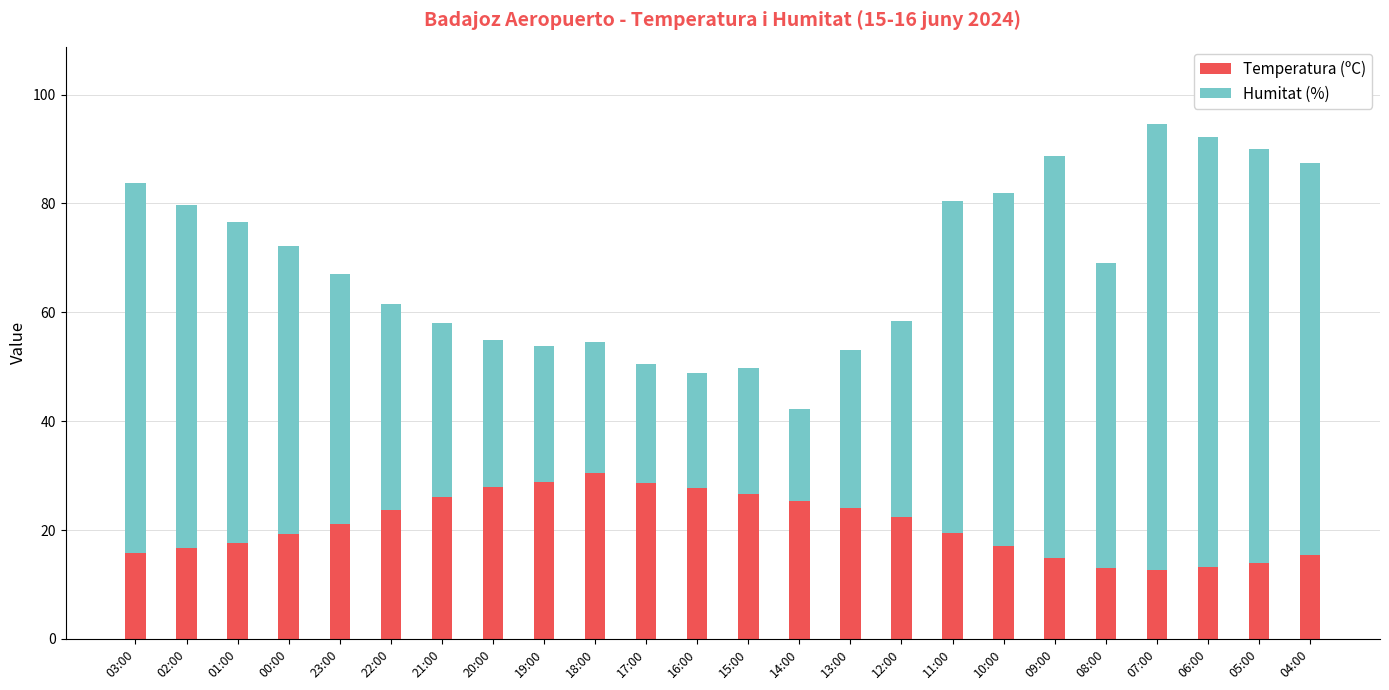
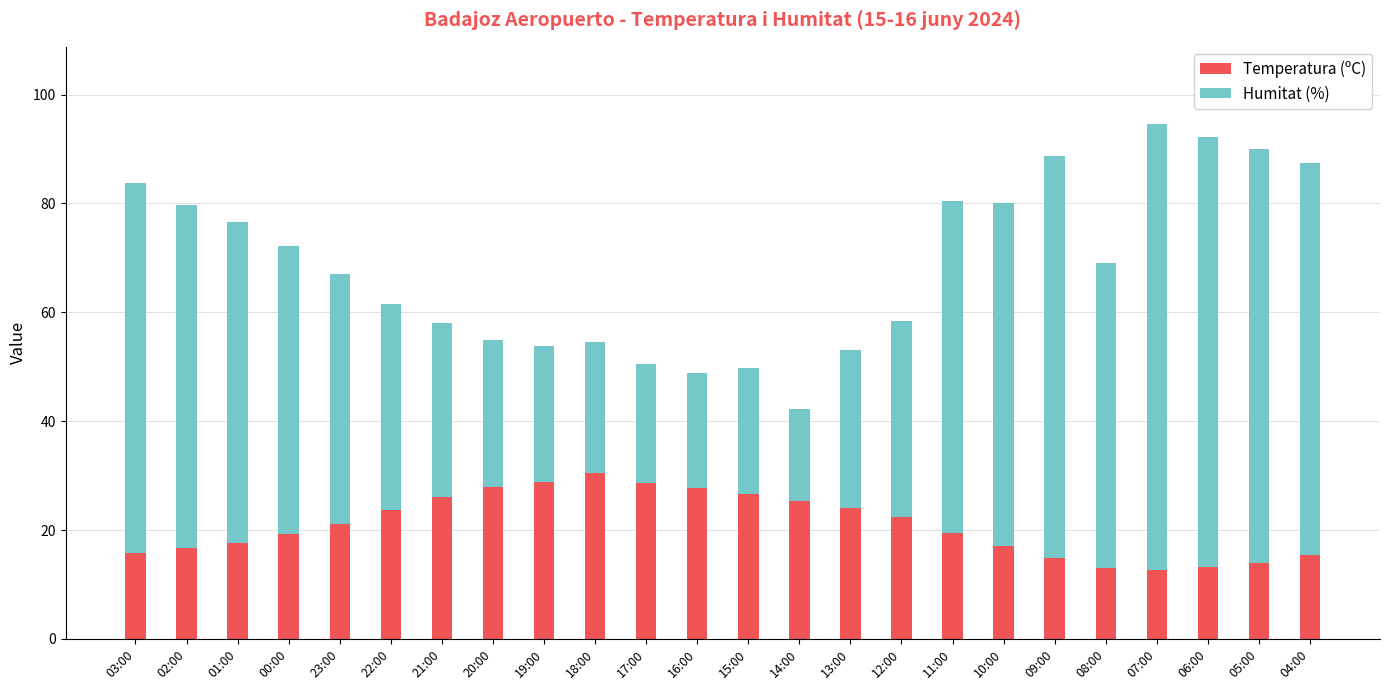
  {
    "Temperatura (ºC)": {
      "03:00": 16,
      "02:00": 17,
      "01:00": 18,
      "00:00": 19,
      "23:00": 21,
      "22:00": 24,
      "21:00": 26,
      "20:00": 28,
      "19:00": 29,
      "18:00": 31,
      "17:00": 29,
      "16:00": 28,
      "15:00": 27,
      "14:00": 25,
      "13:00": 24,
      "12:00": 22,
      "11:00": 19,
      "10:00": 17,
      "09:00": 15,
      "08:00": 13,
      "07:00": 13,
      "06:00": 13,
      "05:00": 14,
      "04:00": 16
    },
    "Humitat (%)": {
      "03:00": 68,
      "02:00": 63,
      "01:00": 59,
      "00:00": 53,
      "23:00": 46,
      "22:00": 38,
      "21:00": 32,
      "20:00": 27,
      "19:00": 25,
      "18:00": 24,
      "17:00": 22,
      "16:00": 21,
      "15:00": 23,
      "14:00": 17,
      "13:00": 29,
      "12:00": 36,
      "11:00": 61,
-     "10:00": 65,
+     "10:00": 63,
      "09:00": 74,
      "08:00": 56,
      "07:00": 82,
      "06:00": 79,
      "05:00": 76,
      "04:00": 72
    }
  }
